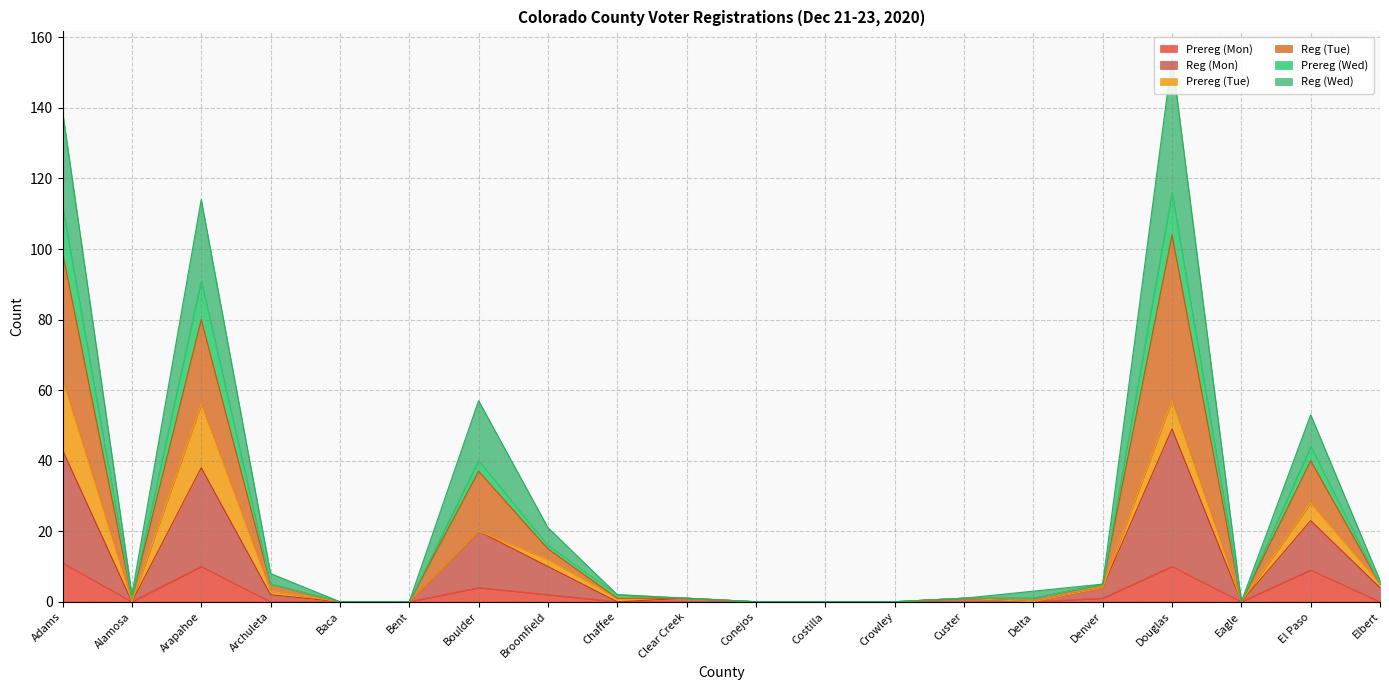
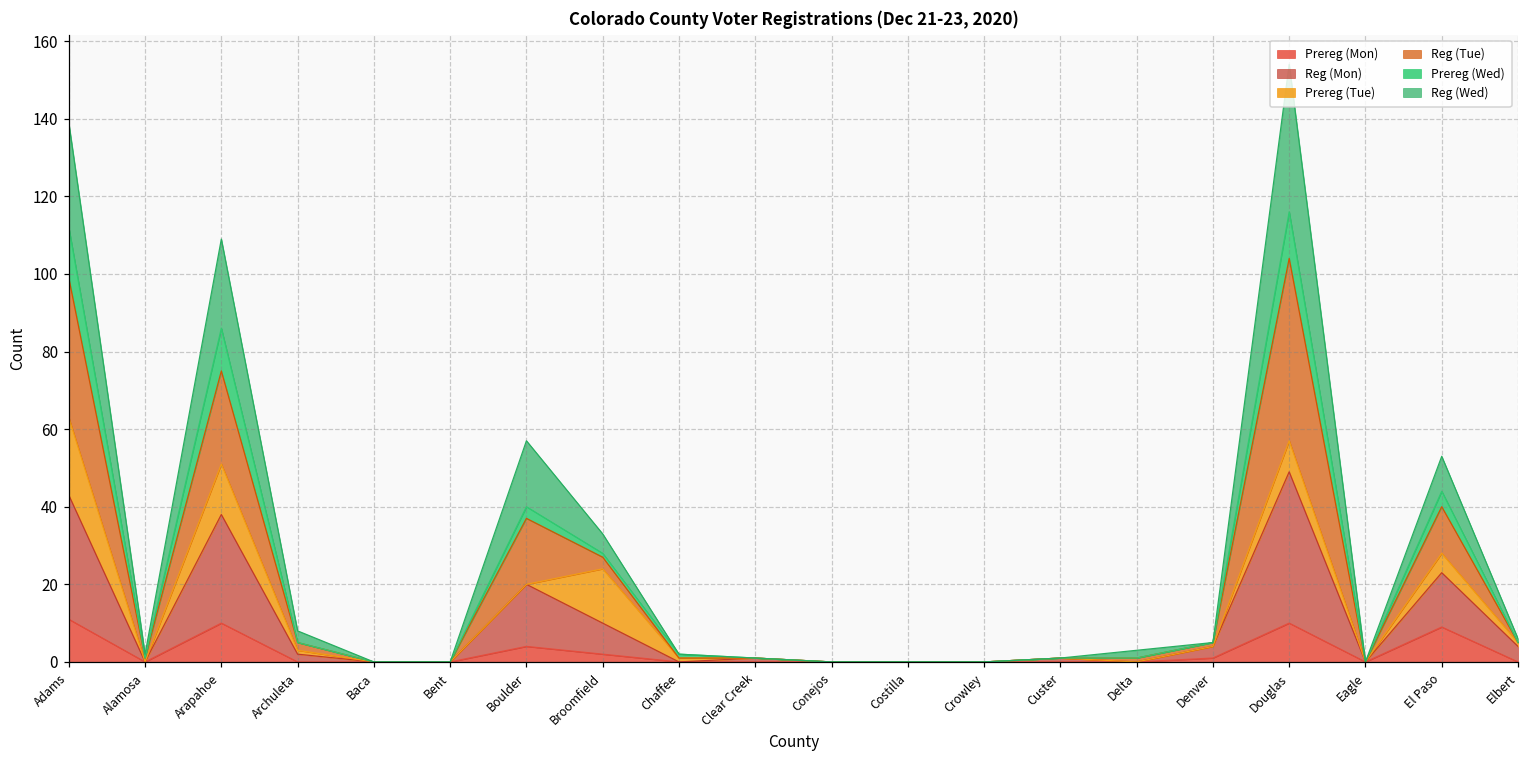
  {
    "Prereg (Tue)": {
      "Adams": 20,
-     "Arapahoe": 18,
+     "Arapahoe": 13,
      "Archuleta": 1,
-     "Broomfield": 2,
+     "Broomfield": 14,
      "Douglas": 8,
      "El Paso": 5
    }
  }
